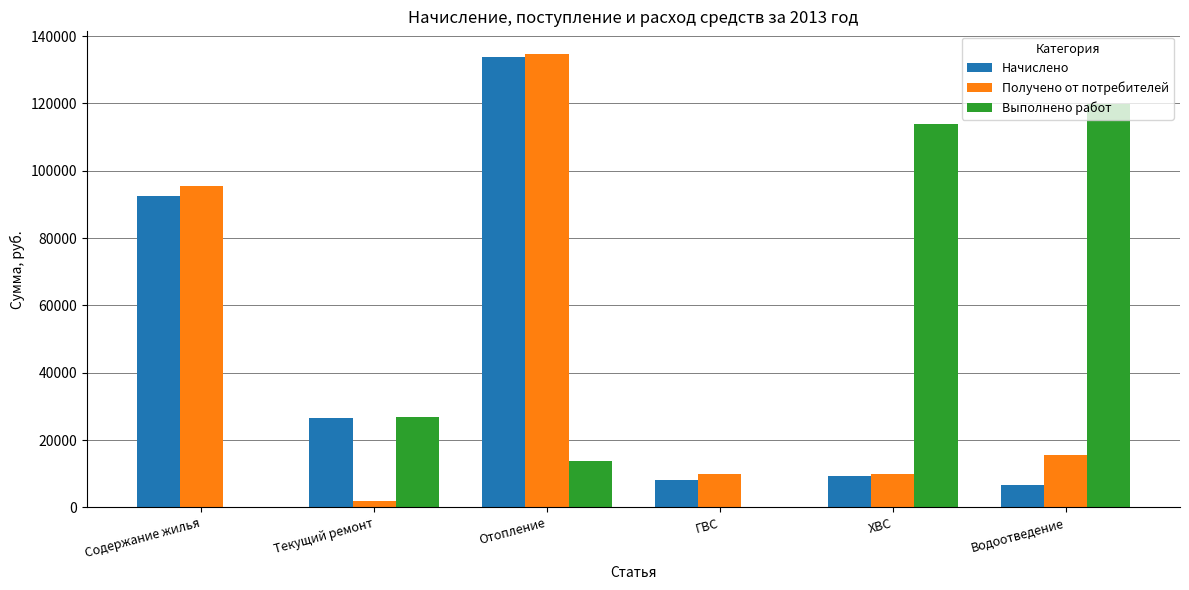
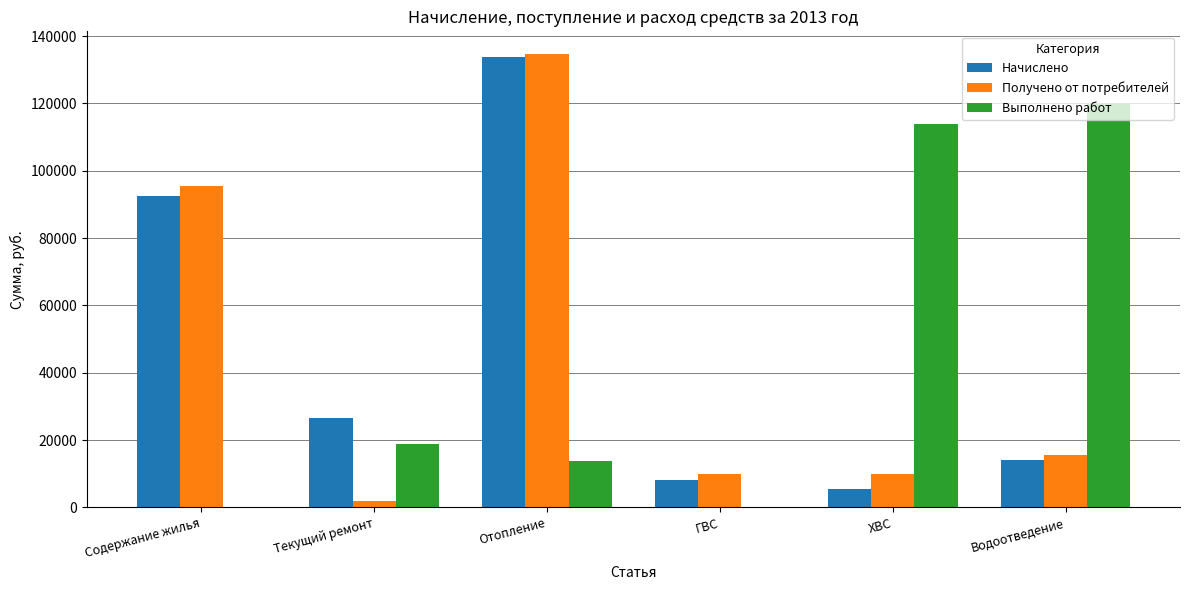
  {
    "Начислено": {
      "Содержание жилья": 93000,
      "Текущий ремонт": 27000,
      "Отопление": 134000,
      "ГВС": 8000,
-     "ХВС": 9000,
-     "Водоотведение": 7000
+     "ХВС": 5000,
+     "Водоотведение": 14000
    },
    "Получено от потребителей": {
      "Содержание жилья": 95000,
      "Текущий ремонт": 2000,
      "Отопление": 135000,
      "ГВС": 10000,
      "ХВС": 10000,
      "Водоотведение": 16000
    },
    "Выполнено работ": {
      "Содержание жилья": 0,
-     "Текущий ремонт": 27000,
+     "Текущий ремонт": 19000,
      "Отопление": 14000,
      "ГВС": 0,
      "ХВС": 114000
    }
  }
